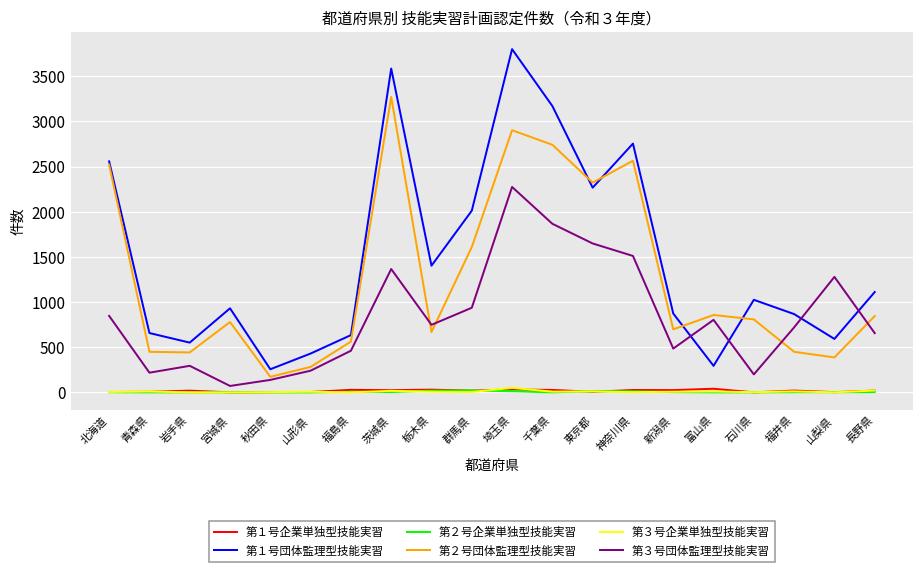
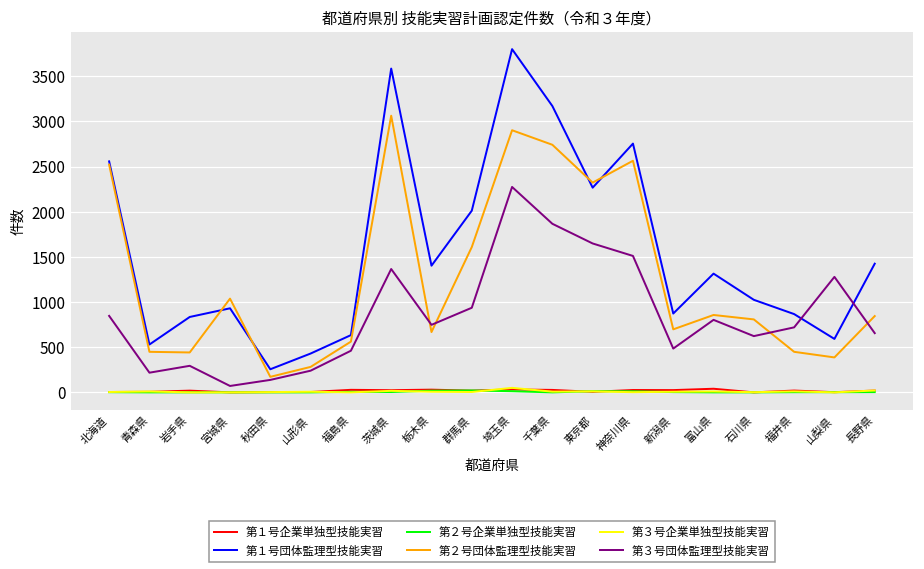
  {
    "第１号団体監理型技能実習": {
      "北海道": 2600,
-     "青森県": 700,
-     "岩手県": 600,
+     "青森県": 500,
+     "岩手県": 800,
      "宮城県": 900,
      "秋田県": 300,
      "山形県": 400,
      "福島県": 600,
      "茨城県": 3600,
      "栃木県": 1400,
      "群馬県": 2000,
      "埼玉県": 3800,
      "千葉県": 3200,
      "東京都": 2300,
      "神奈川県": 2800,
      "新潟県": 900,
-     "富山県": 300,
+     "富山県": 1300,
      "石川県": 1000,
      "福井県": 900,
      "山梨県": 600,
-     "長野県": 1100
+     "長野県": 1400
    },
    "第２号団体監理型技能実習": {
      "北海道": 2500,
      "青森県": 400,
      "岩手県": 400,
-     "宮城県": 800,
+     "宮城県": 1000,
      "秋田県": 200,
      "山形県": 300,
      "福島県": 600,
-     "茨城県": 3300,
+     "茨城県": 3100,
      "栃木県": 700,
      "群馬県": 1600,
      "埼玉県": 2900,
      "千葉県": 2700,
      "東京都": 2300,
      "神奈川県": 2600,
      "新潟県": 700,
      "富山県": 900,
      "石川県": 800,
      "福井県": 400,
      "山梨県": 400,
      "長野県": 800
    },
    "第３号団体監理型技能実習": {
      "北海道": 800,
      "青森県": 200,
      "岩手県": 300,
      "宮城県": 100,
      "秋田県": 100,
      "山形県": 200,
      "福島県": 500,
      "茨城県": 1400,
      "栃木県": 700,
      "群馬県": 900,
      "埼玉県": 2300,
      "千葉県": 1900,
      "東京都": 1600,
      "神奈川県": 1500,
      "新潟県": 500,
      "富山県": 800,
-     "石川県": 200,
+     "石川県": 600,
      "福井県": 700,
      "山梨県": 1300,
      "長野県": 700
    }
  }
